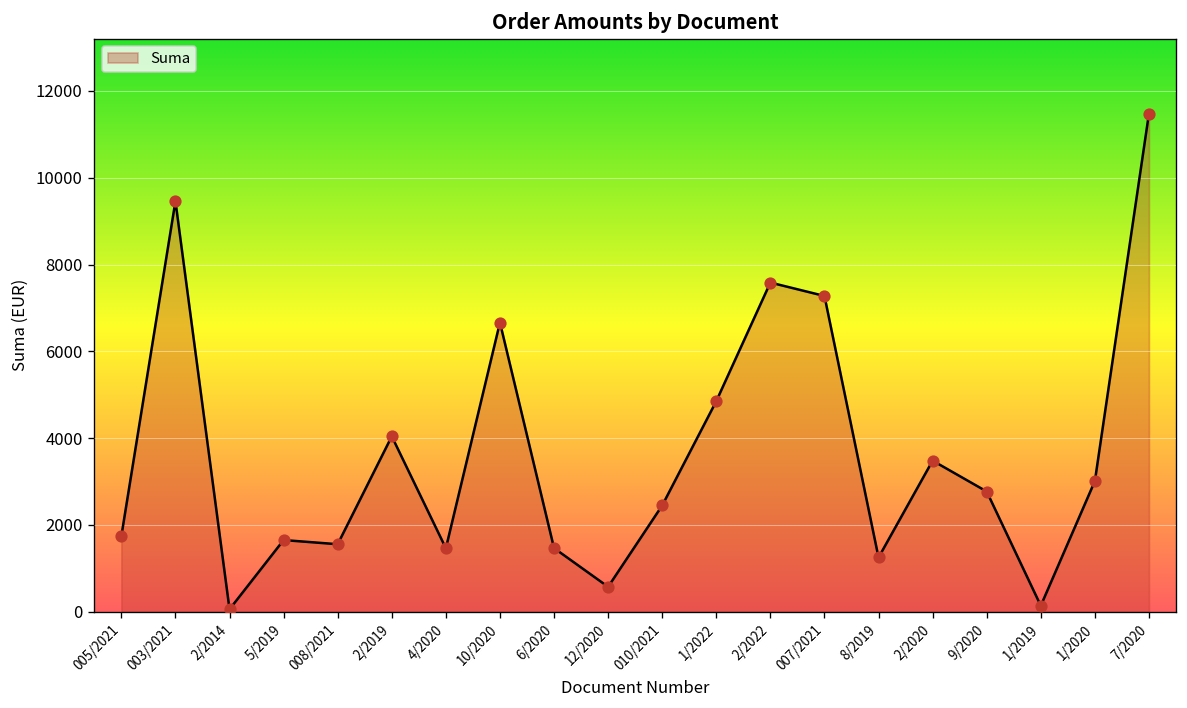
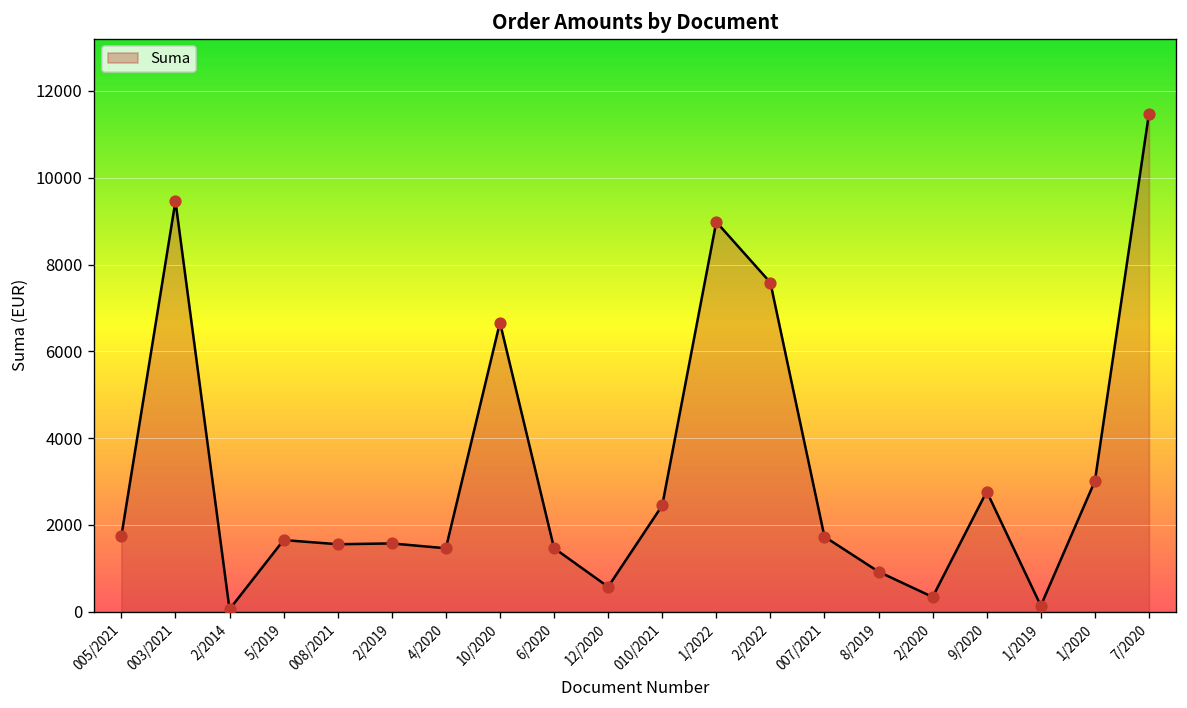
  {
    "005/2021": 1700,
    "003/2021": 9500,
    "2/2014": 100,
    "5/2019": 1700,
    "008/2021": 1600,
-   "2/2019": 4000,
+   "2/2019": 1600,
    "4/2020": 1500,
    "10/2020": 6700,
    "6/2020": 1500,
    "12/2020": 600,
    "010/2021": 2400,
-   "1/2022": 4900,
+   "1/2022": 9000,
    "2/2022": 7600,
-   "007/2021": 7300,
-   "8/2019": 1200,
-   "2/2020": 3500,
+   "007/2021": 1700,
+   "8/2019": 900,
+   "2/2020": 300,
    "9/2020": 2800,
    "1/2019": 100,
    "1/2020": 3000,
    "7/2020": 11500
  }
